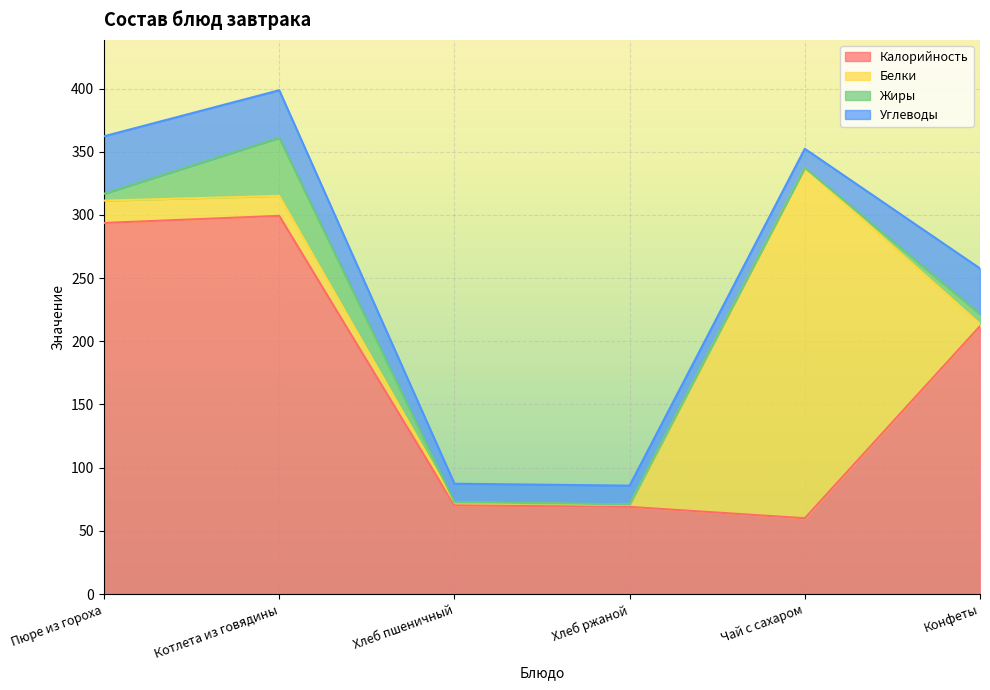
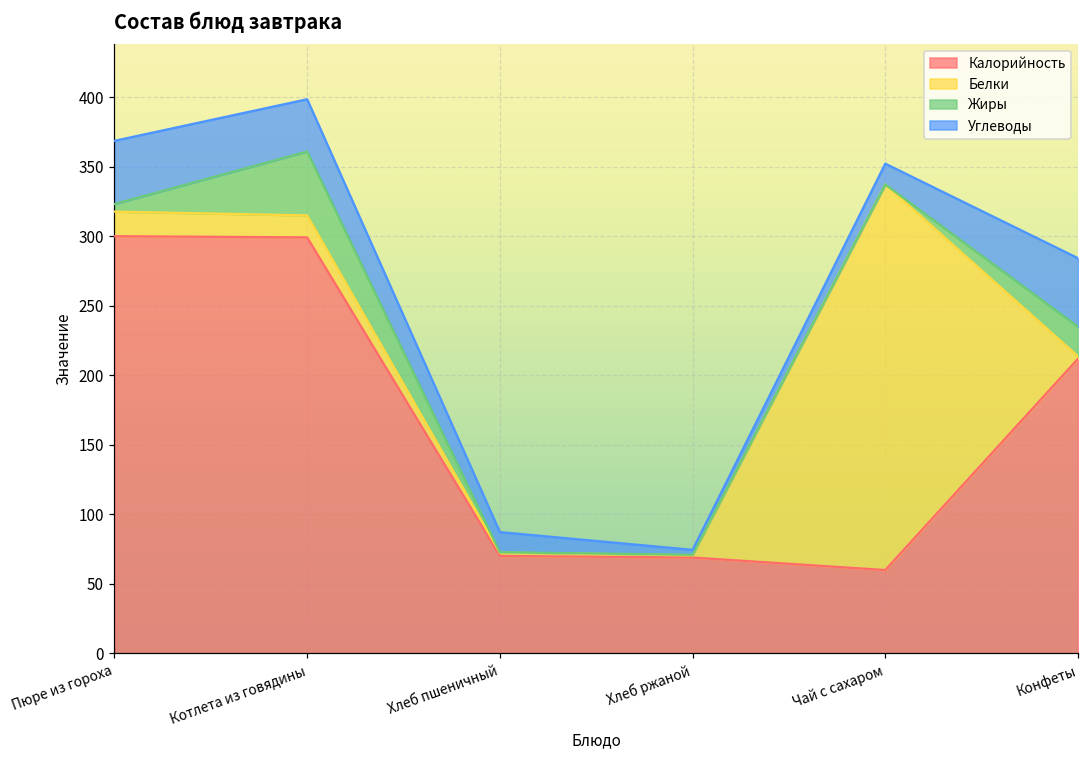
  {
    "Калорийность": {
-     "Пюре из гороха": 294,
+     "Пюре из гороха": 300,
      "Котлета из говядины": 299,
      "Хлеб пшеничный": 70,
      "Чай с сахаром": 60
    },
    "Белки": {
      "Пюре из гороха": 18,
      "Котлета из говядины": 16
    },
    "Жиры": {
      "Пюре из гороха": 5,
      "Котлета из говядины": 46,
-     "Конфеты": 8
+     "Конфеты": 21
    },
    "Углеводы": {
      "Пюре из гороха": 45,
      "Котлета из говядины": 38,
      "Хлеб пшеничный": 14,
-     "Хлеб ржаной": 15,
+     "Хлеб ржаной": 4,
      "Чай с сахаром": 15,
-     "Конфеты": 36
+     "Конфеты": 49
    }
  }
